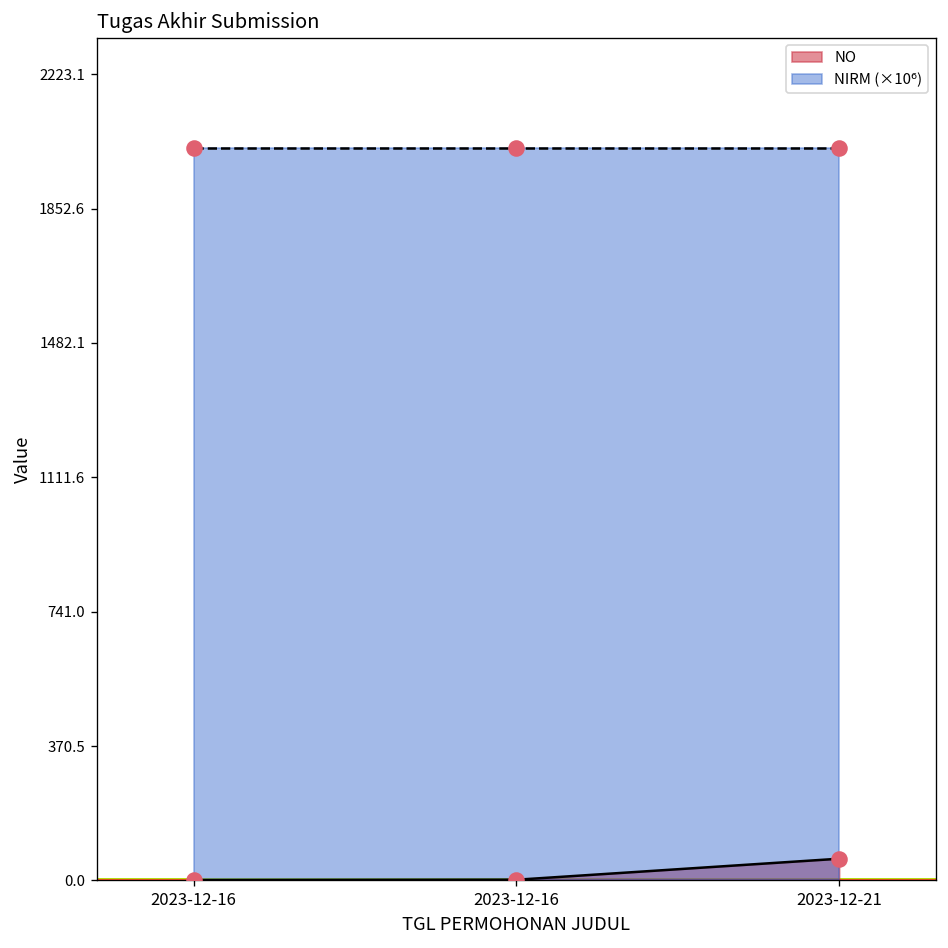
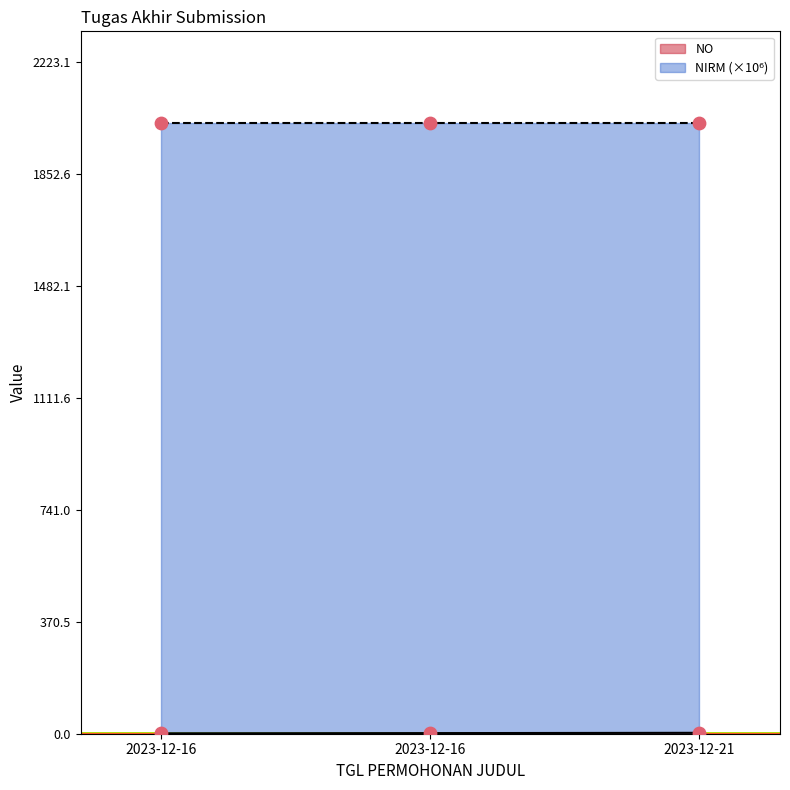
  {
    "NO": {
-     "2023-12-21": 60
+     "2023-12-21": 0
    },
    "NIRM (×10⁶)": {
      "2023-12-21": 2020
    }
  }
